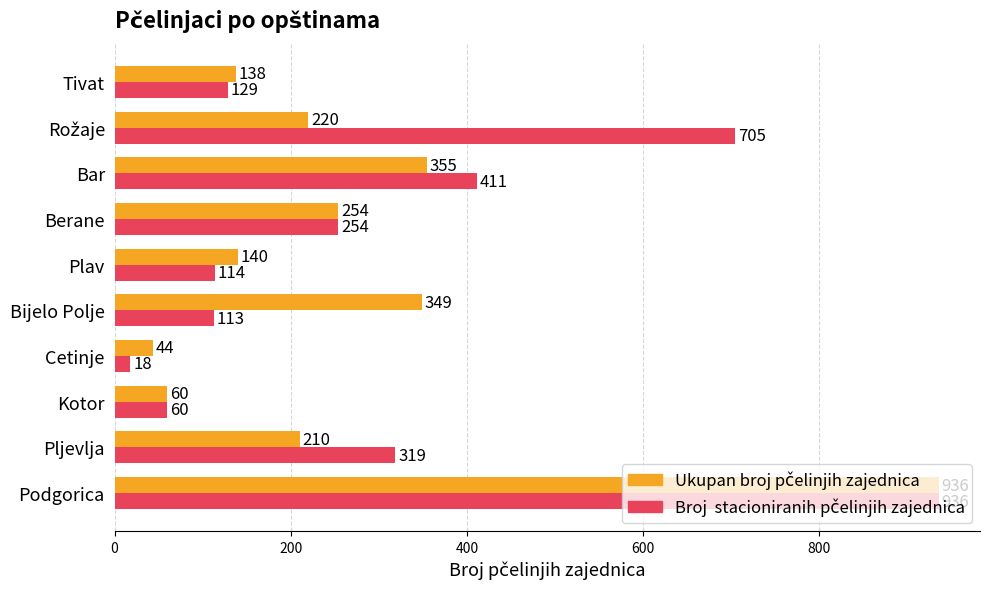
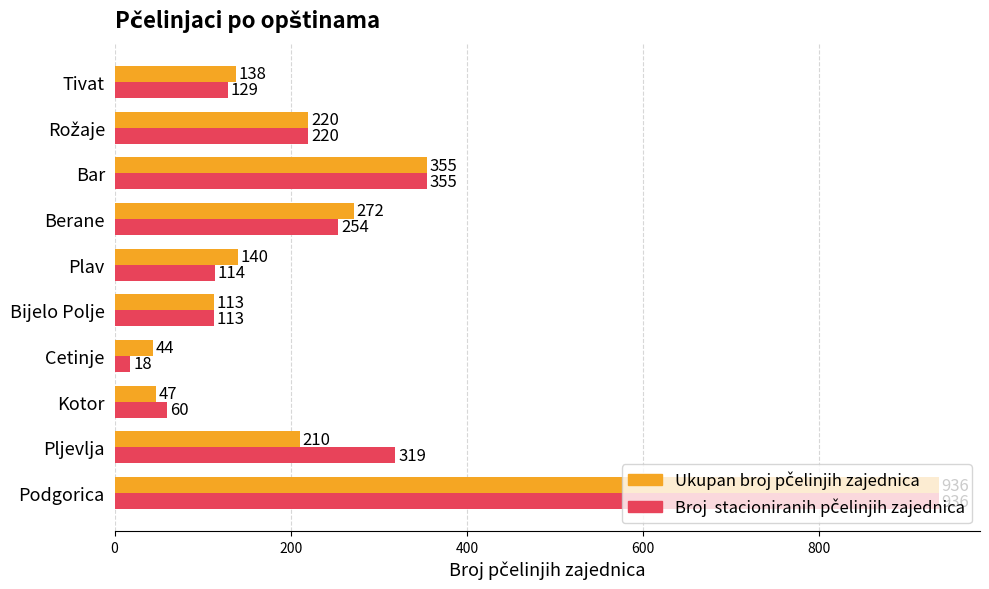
  {
    "Ukupan broj pčelinjih zajednica": {
      "Tivat": 138,
      "Rožaje": 220,
      "Bar": 355,
-     "Berane": 254,
+     "Berane": 272,
      "Plav": 140,
-     "Bijelo Polje": 349,
+     "Bijelo Polje": 113,
      "Cetinje": 44,
-     "Kotor": 60,
+     "Kotor": 47,
      "Pljevlja": 210
    },
    "Broj stacioniranih pčelinjih zajednica": {
      "Tivat": 129,
-     "Rožaje": 705,
-     "Bar": 411,
+     "Rožaje": 220,
+     "Bar": 355,
      "Berane": 254,
      "Plav": 114,
      "Bijelo Polje": 113,
      "Cetinje": 18,
      "Kotor": 60,
      "Pljevlja": 319
    }
  }
